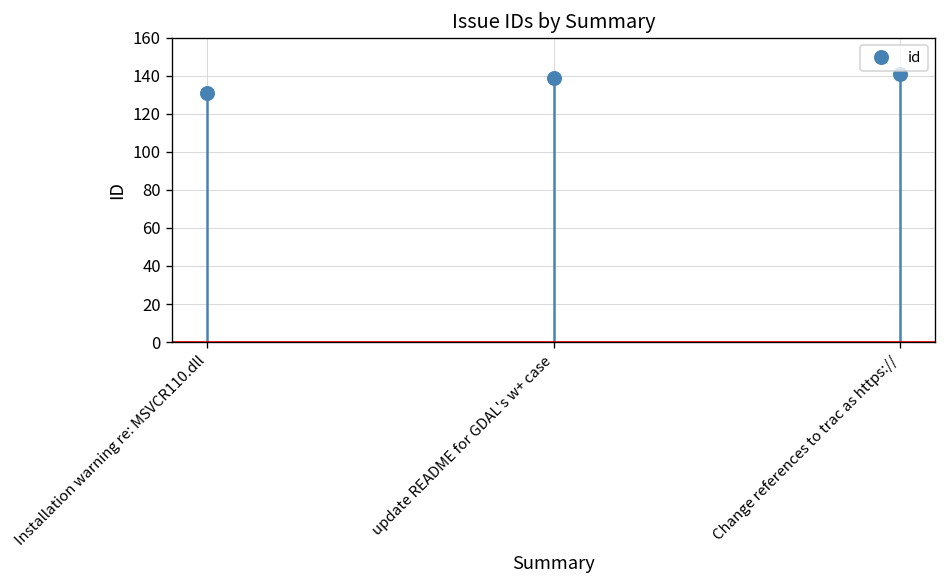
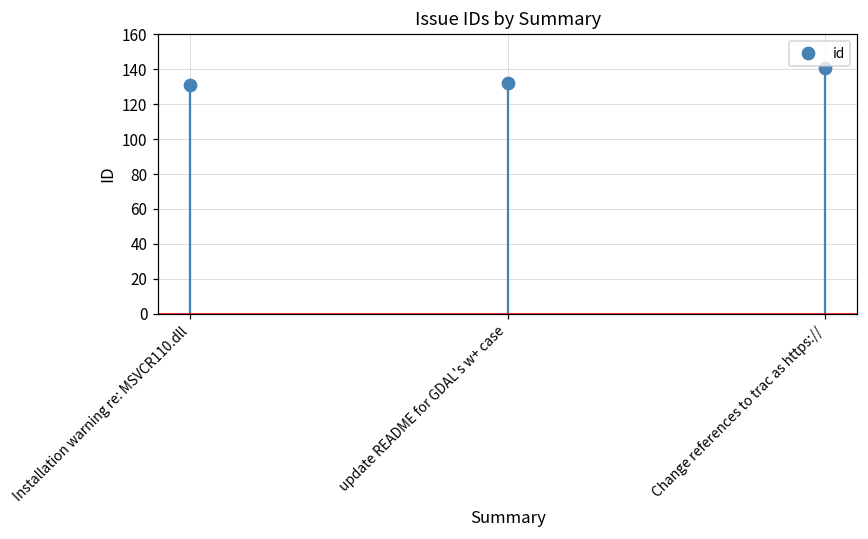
  {
    "Installation warning re: MSVCR110.dll": 131,
-   "update README for GDAL's w+ case": 139,
+   "update README for GDAL's w+ case": 132,
    "Change references to trac as https://": 141
  }
